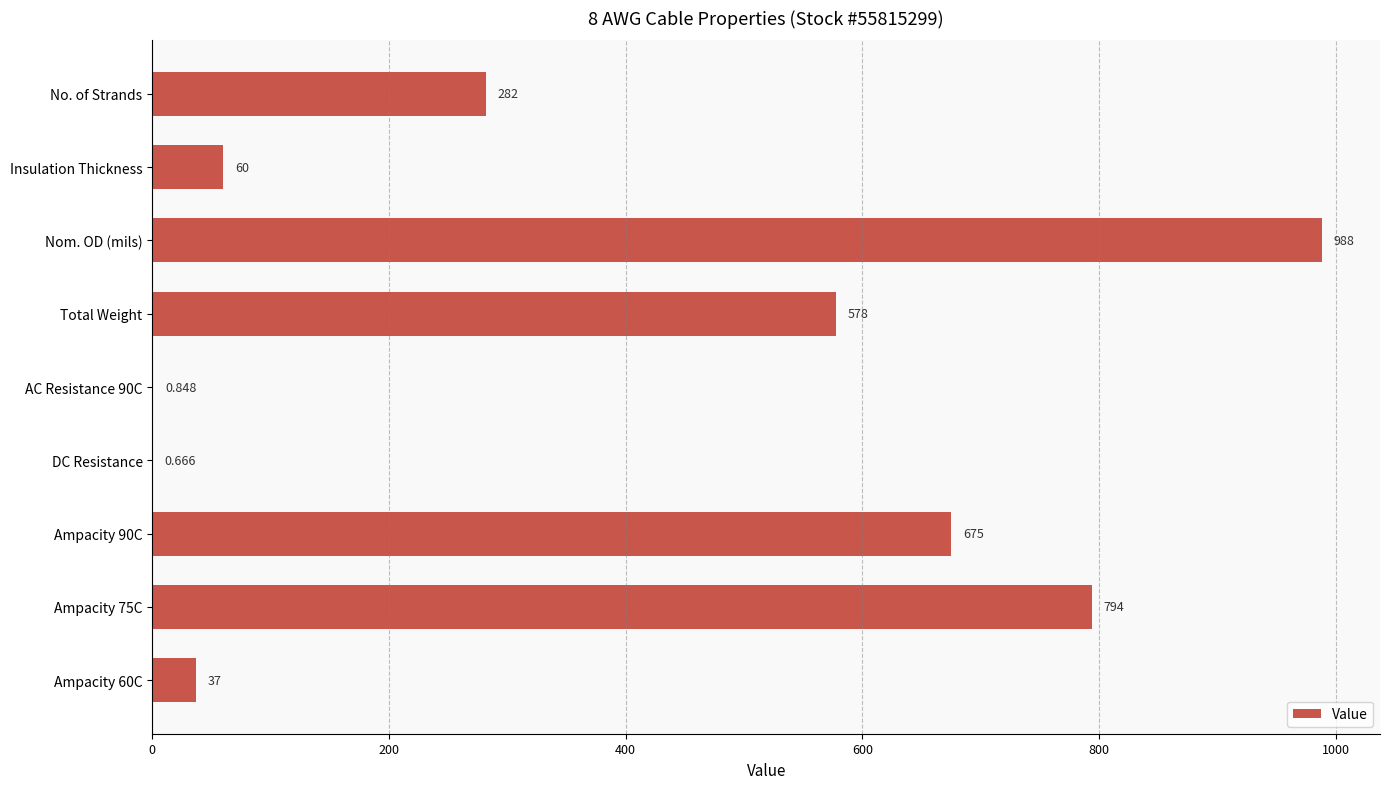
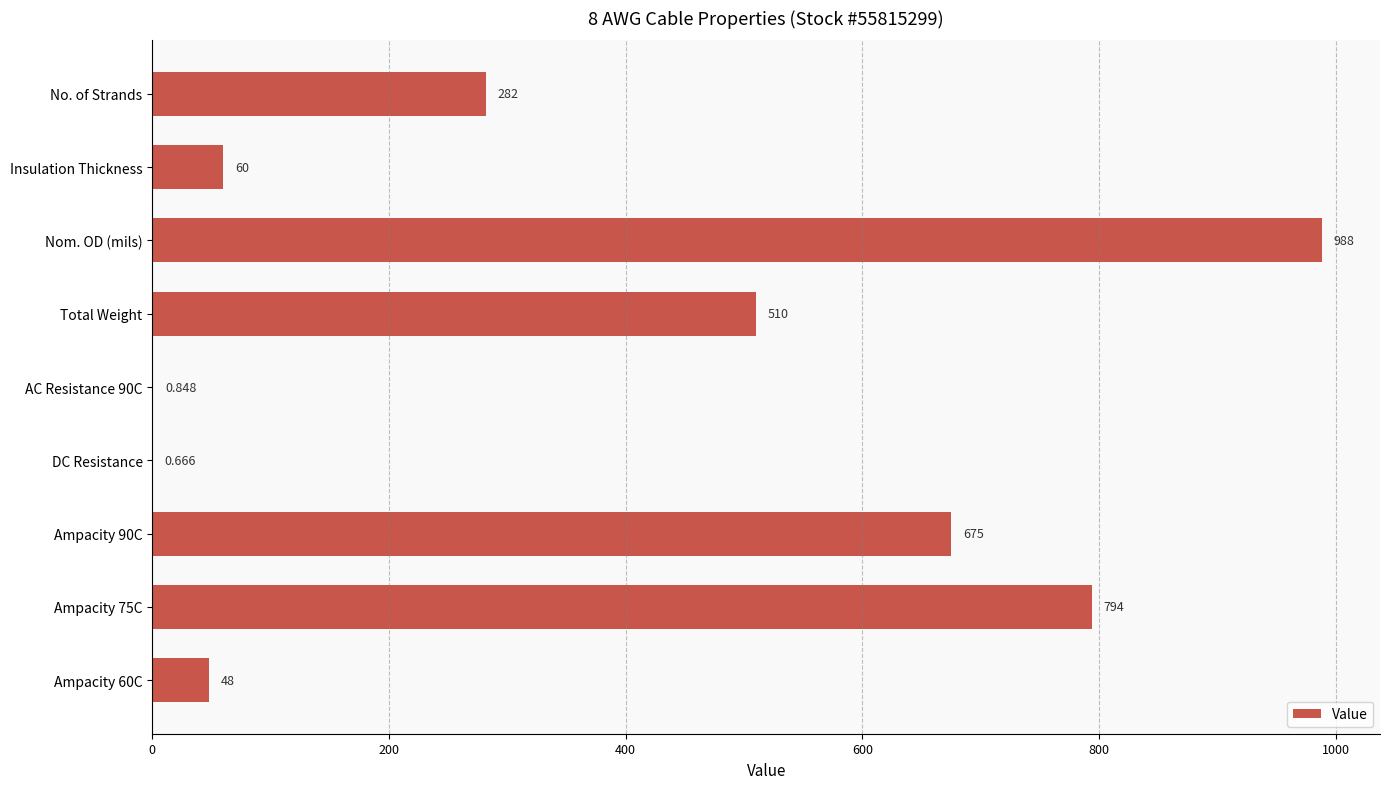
  {
    "No. of Strands": 282,
    "Insulation Thickness": 60,
    "Nom. OD (mils)": 988,
-   "Total Weight": 578,
+   "Total Weight": 510,
    "AC Resistance 90C": 0.848,
    "DC Resistance": 0.666,
    "Ampacity 90C": 675,
    "Ampacity 75C": 794,
-   "Ampacity 60C": 37
+   "Ampacity 60C": 48
  }
